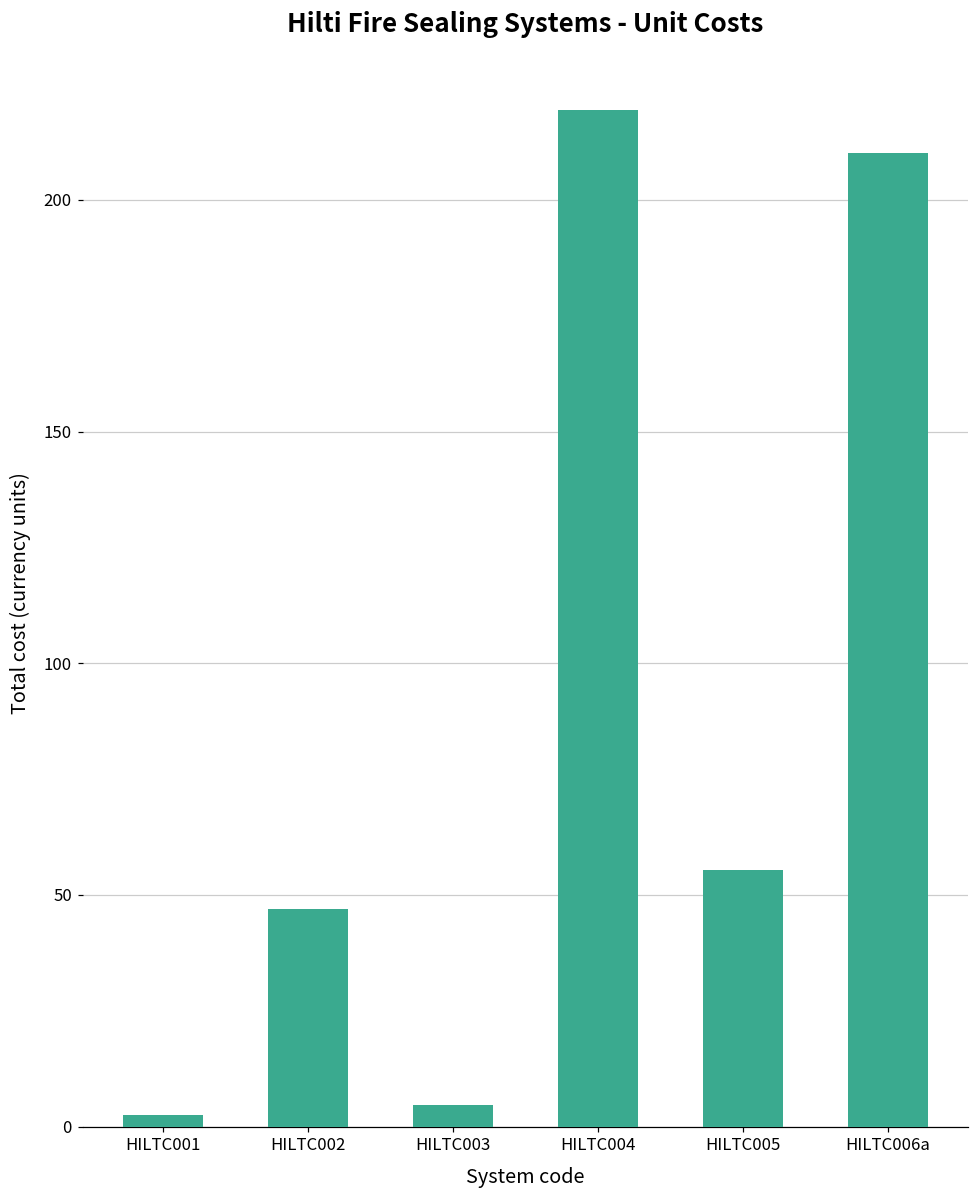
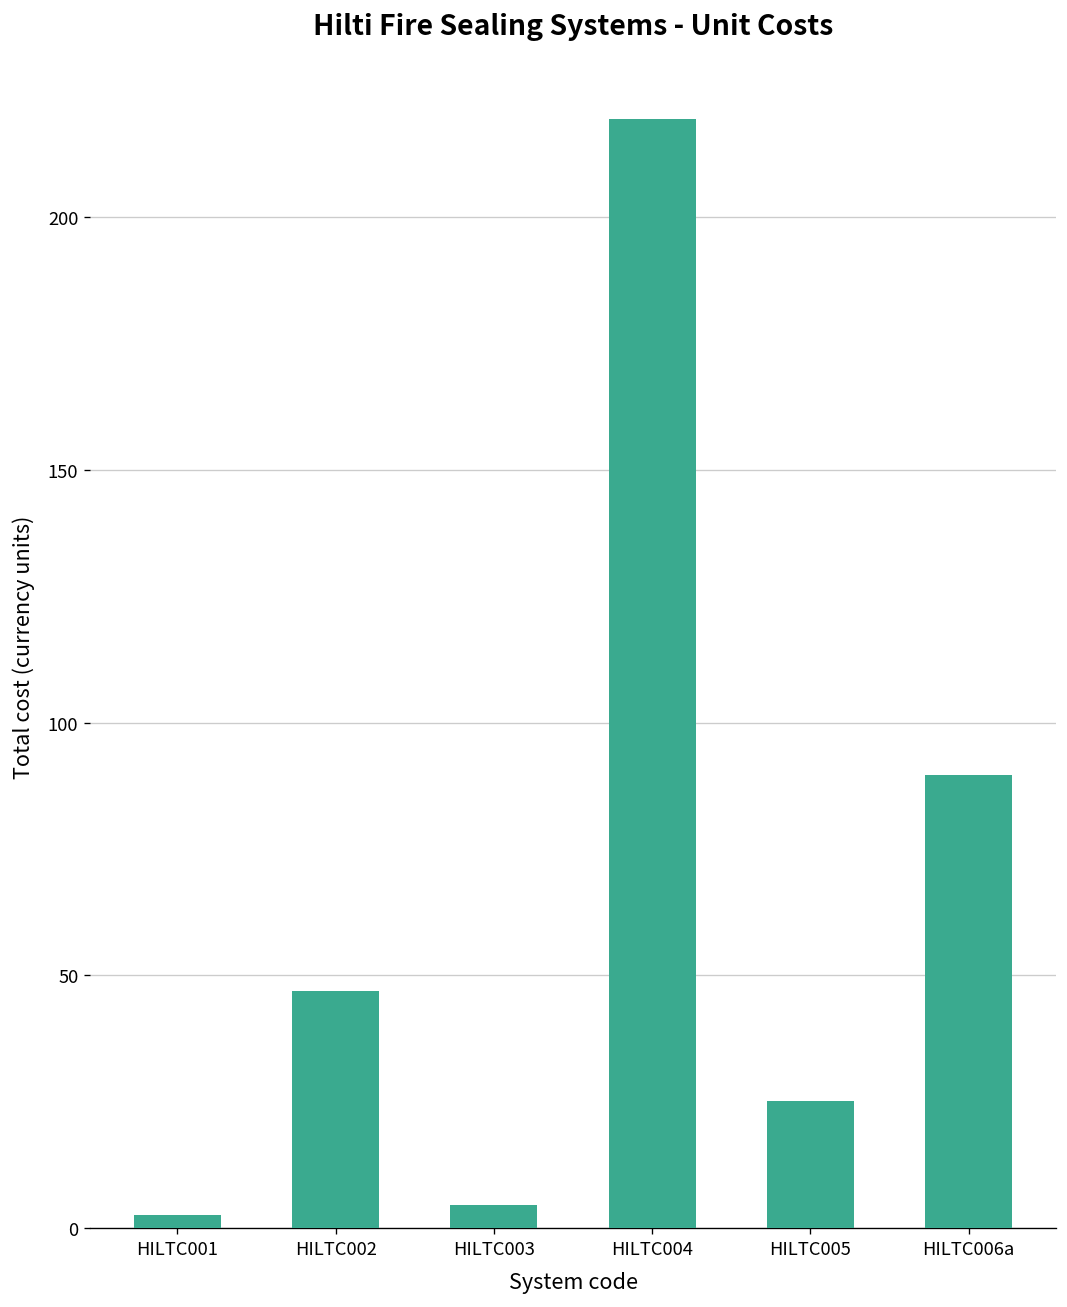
  {
    "HILTC001": 3,
    "HILTC002": 47,
    "HILTC003": 5,
    "HILTC004": 219,
-   "HILTC005": 55,
-   "HILTC006a": 210
+   "HILTC005": 25,
+   "HILTC006a": 90
  }
